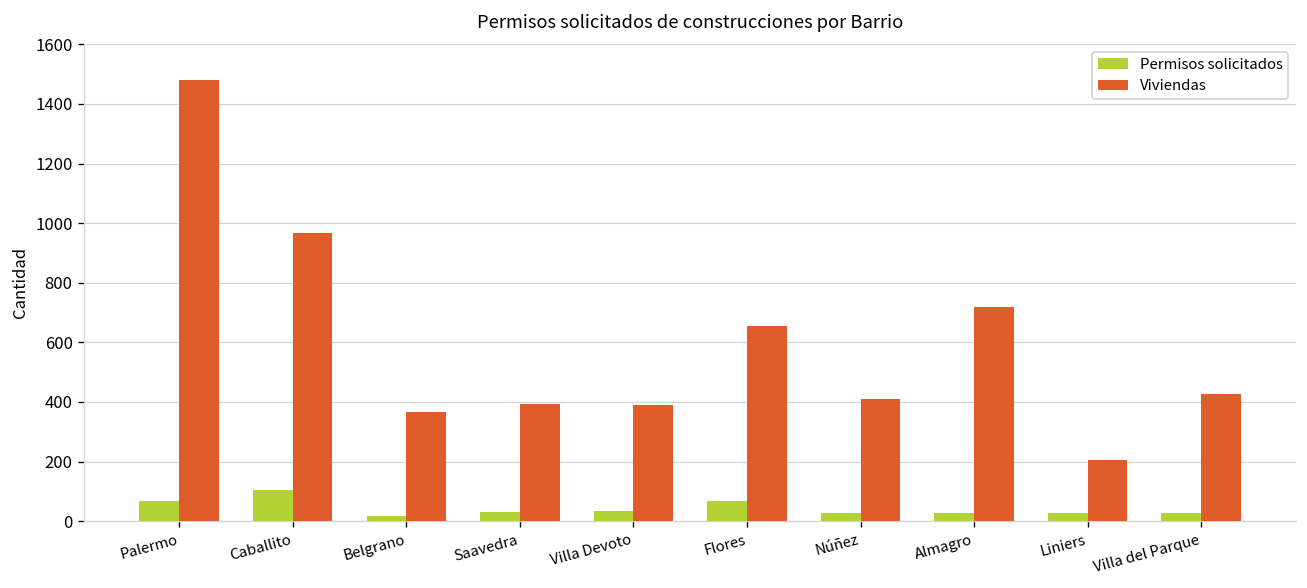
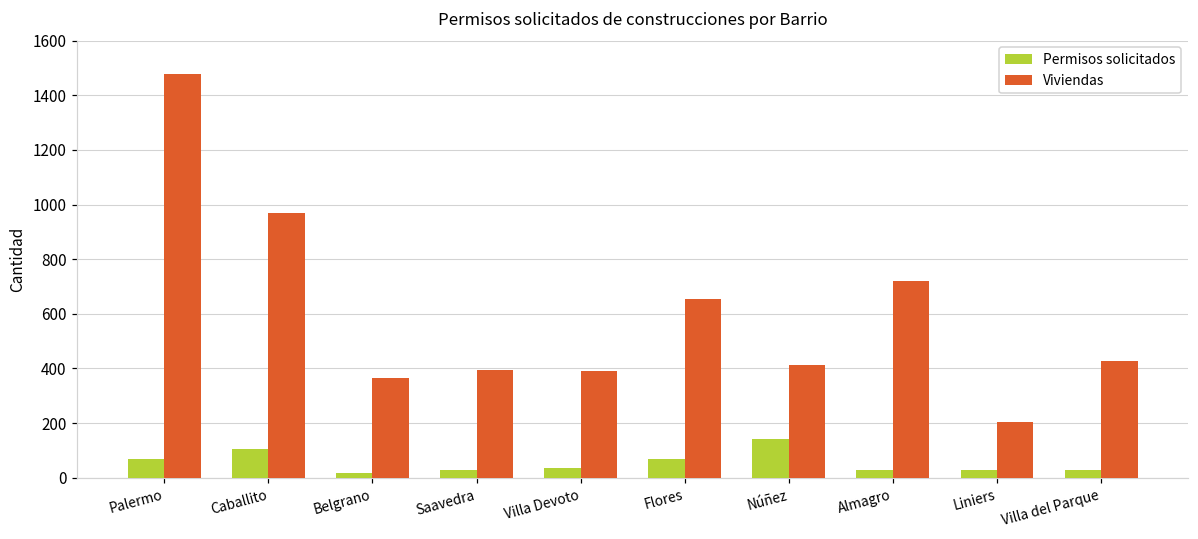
  {
    "Permisos solicitados": {
      "Palermo": 70,
      "Caballito": 100,
      "Belgrano": 20,
      "Saavedra": 30,
      "Villa Devoto": 40,
      "Flores": 70,
-     "Núñez": 30,
+     "Núñez": 140,
      "Almagro": 30,
      "Liniers": 30,
      "Villa del Parque": 30
    },
    "Viviendas": {
      "Palermo": 1480,
      "Caballito": 970,
      "Belgrano": 370,
      "Saavedra": 390,
      "Villa Devoto": 390,
      "Flores": 660,
      "Núñez": 410,
      "Almagro": 720,
      "Liniers": 200,
      "Villa del Parque": 430
    }
  }
